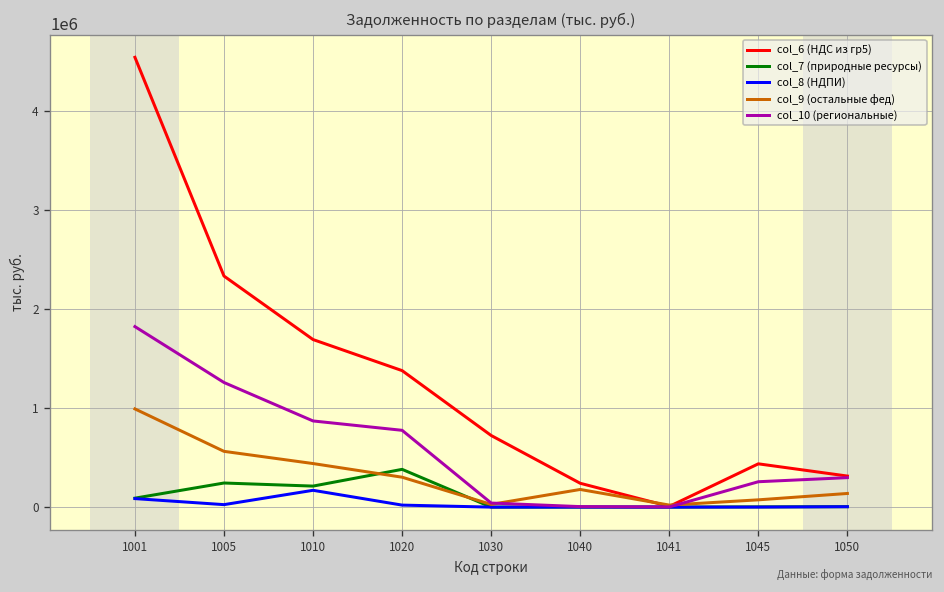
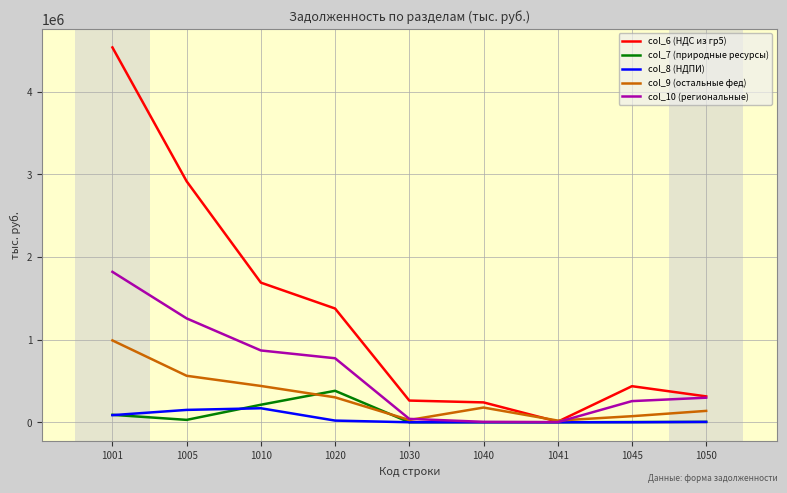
  {
    "col_6 (НДС из гр5)": {
      "1001": 4500000,
-     "1005": 2300000,
+     "1005": 2900000,
      "1010": 1700000,
      "1020": 1400000,
-     "1030": 700000,
+     "1030": 300000,
      "1040": 200000,
      "1045": 400000
    },
    "col_7 (природные ресурсы)": {
-     "1005": 200000,
+     "1005": 0,
      "1010": 200000,
      "1020": 400000
    },
    "col_8 (НДПИ)": {
-     "1005": 0,
+     "1005": 100000,
      "1010": 200000,
      "1020": 0
    },
    "col_9 (остальные фед)": {
      "1001": 1000000,
      "1005": 600000,
      "1010": 400000,
      "1020": 300000,
      "1040": 200000,
      "1045": 100000,
      "1050": 100000
    },
    "col_10 (региональные)": {
      "1001": 1800000,
      "1005": 1300000,
      "1010": 900000,
      "1020": 800000,
      "1045": 300000
    }
  }
